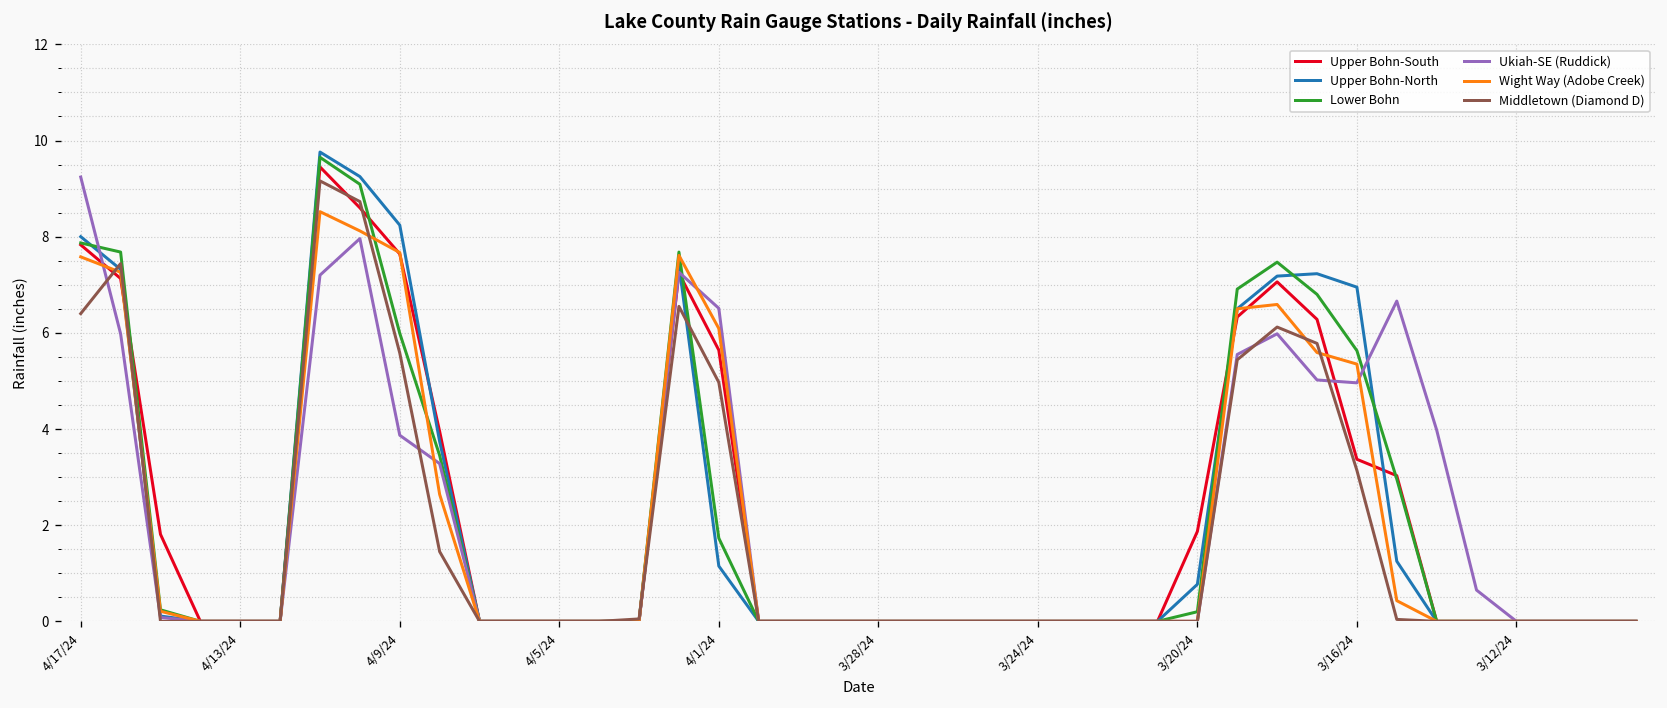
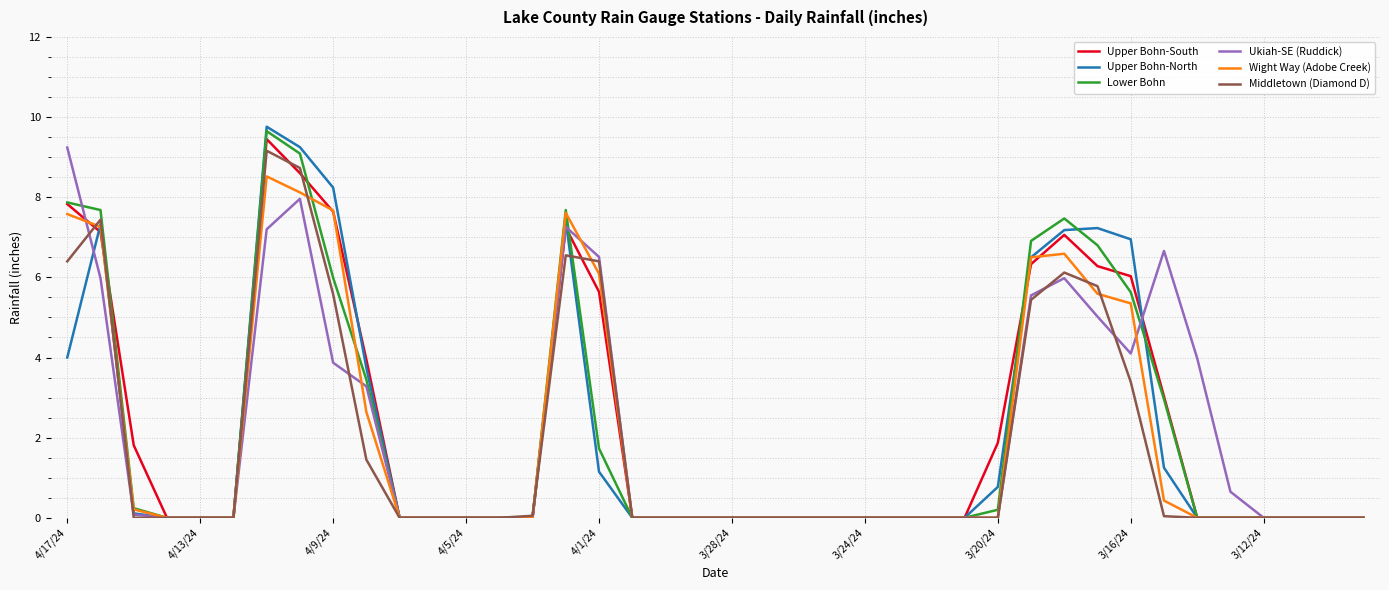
  {
    "Upper Bohn-South": {
      "4/1/24": 5.6,
      "3/20/24": 1.9,
-     "3/16/24": 3.4
+     "3/16/24": 6.0
    },
    "Upper Bohn-North": {
-     "4/17/24": 8,
+     "4/17/24": 4,
      "4/9/24": 8.2,
      "4/1/24": 1.2,
      "3/20/24": 0.8,
      "3/16/24": 7
    },
    "Lower Bohn": {
      "4/9/24": 6.0,
      "4/1/24": 1.7,
      "3/20/24": 0.2,
      "3/16/24": 5.6
    },
    "Ukiah-SE (Ruddick)": {
      "4/17/24": 9.2,
      "4/9/24": 3.9,
      "4/1/24": 6.5,
-     "3/16/24": 5.0
+     "3/16/24": 4.1
    },
    "Wight Way (Adobe Creek)": {
      "4/17/24": 7.6,
      "4/1/24": 6.1,
      "3/16/24": 5.4
    },
    "Middletown (Diamond D)": {
      "4/17/24": 6.4,
      "4/9/24": 5.6,
-     "4/1/24": 5.0,
-     "3/16/24": 3.1
+     "4/1/24": 6.4,
+     "3/16/24": 3.4
    }
  }
